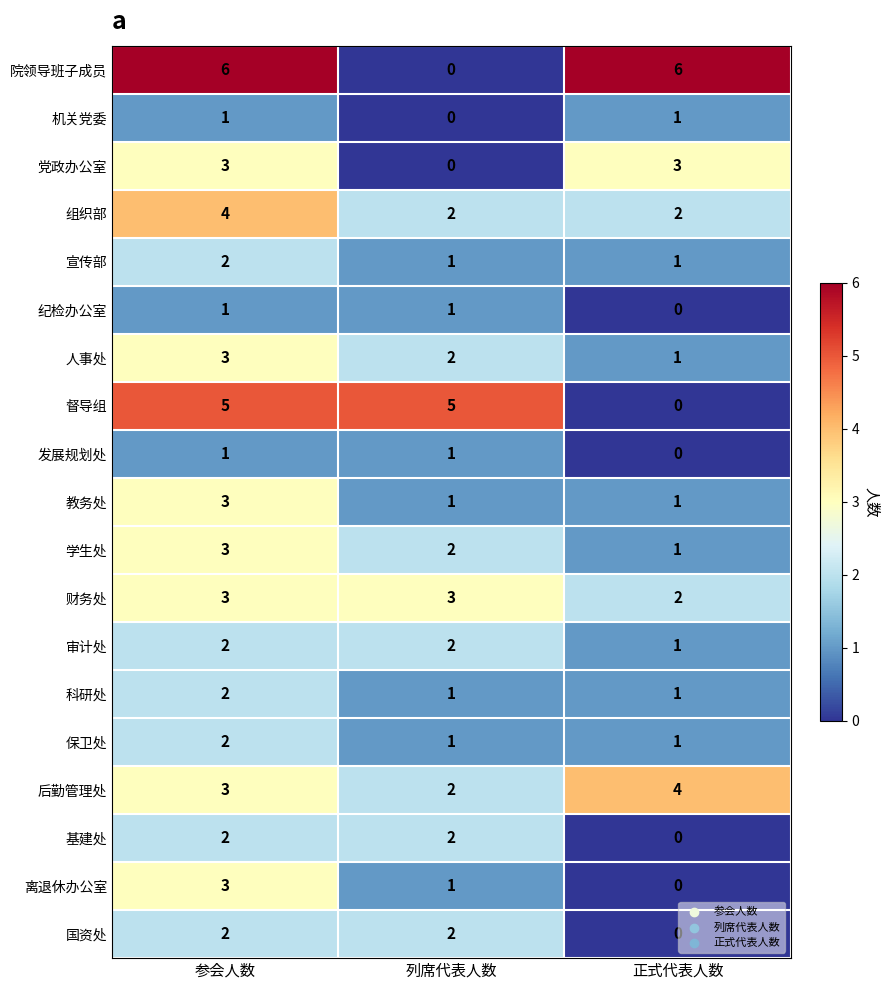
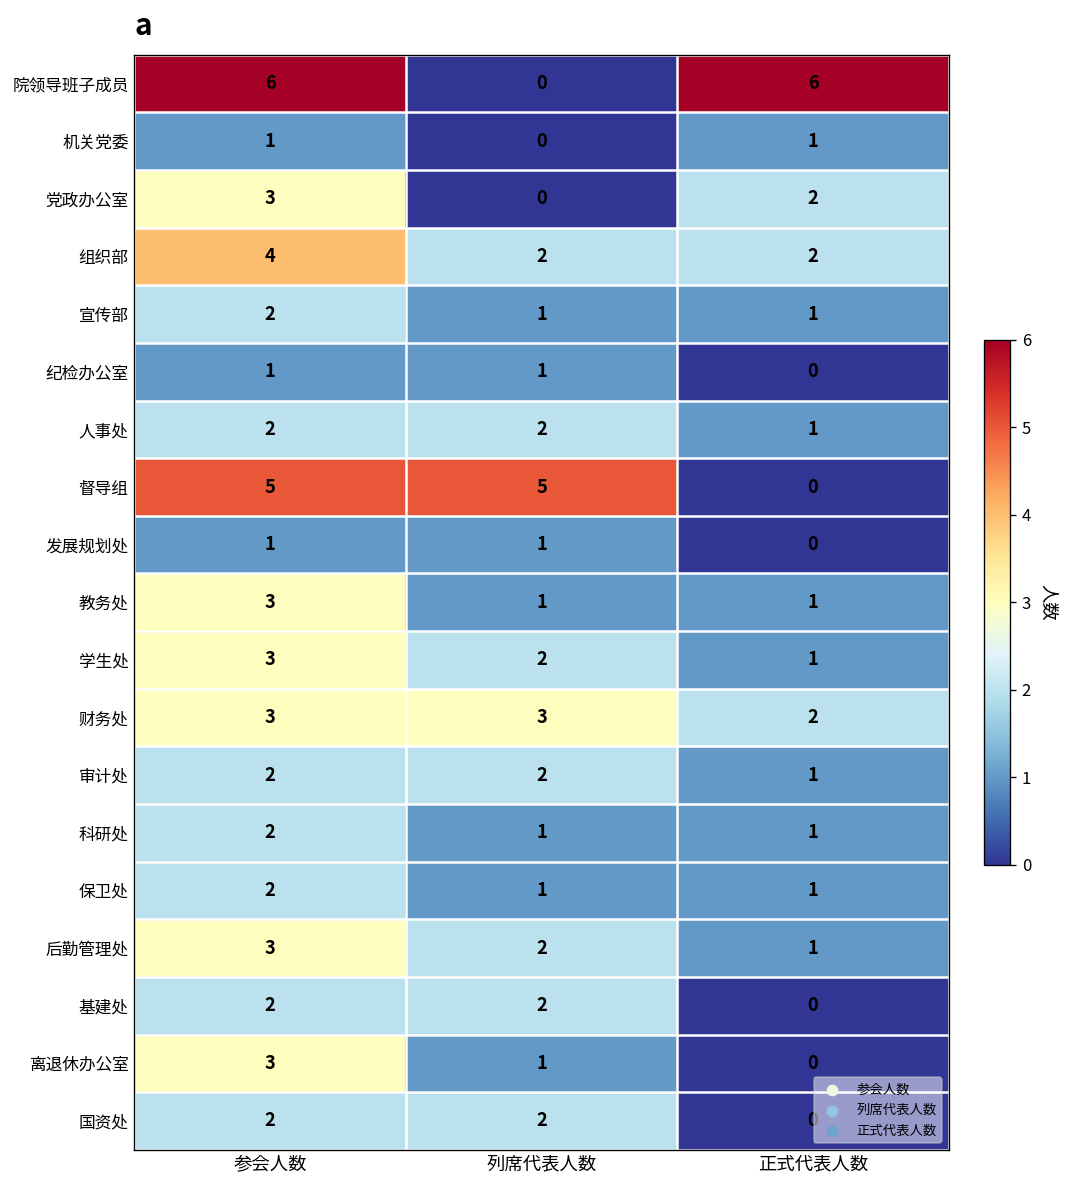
  {
    "院领导班子成员": {
      "参会人数": 6,
      "列席代表人数": 0,
      "正式代表人数": 6
    },
    "机关党委": {
      "参会人数": 1,
      "列席代表人数": 0,
      "正式代表人数": 1
    },
    "党政办公室": {
      "参会人数": 3,
      "列席代表人数": 0,
-     "正式代表人数": 3
+     "正式代表人数": 2
    },
    "组织部": {
      "参会人数": 4,
      "列席代表人数": 2,
      "正式代表人数": 2
    },
    "宣传部": {
      "参会人数": 2,
      "列席代表人数": 1,
      "正式代表人数": 1
    },
    "纪检办公室": {
      "参会人数": 1,
      "列席代表人数": 1,
      "正式代表人数": 0
    },
    "人事处": {
-     "参会人数": 3,
+     "参会人数": 2,
      "列席代表人数": 2,
      "正式代表人数": 1
    },
    "督导组": {
      "参会人数": 5,
      "列席代表人数": 5,
      "正式代表人数": 0
    },
    "发展规划处": {
      "参会人数": 1,
      "列席代表人数": 1,
      "正式代表人数": 0
    },
    "教务处": {
      "参会人数": 3,
      "列席代表人数": 1,
      "正式代表人数": 1
    },
    "学生处": {
      "参会人数": 3,
      "列席代表人数": 2,
      "正式代表人数": 1
    },
    "财务处": {
      "参会人数": 3,
      "列席代表人数": 3,
      "正式代表人数": 2
    },
    "审计处": {
      "参会人数": 2,
      "列席代表人数": 2,
      "正式代表人数": 1
    },
    "科研处": {
      "参会人数": 2,
      "列席代表人数": 1,
      "正式代表人数": 1
    },
    "保卫处": {
      "参会人数": 2,
      "列席代表人数": 1,
      "正式代表人数": 1
    },
    "后勤管理处": {
      "参会人数": 3,
      "列席代表人数": 2,
-     "正式代表人数": 4
+     "正式代表人数": 1
    },
    "基建处": {
      "参会人数": 2,
      "列席代表人数": 2,
      "正式代表人数": 0
    },
    "离退休办公室": {
      "参会人数": 3,
      "列席代表人数": 1,
      "正式代表人数": 0
    },
    "国资处": {
      "参会人数": 2,
      "列席代表人数": 2
    }
  }
